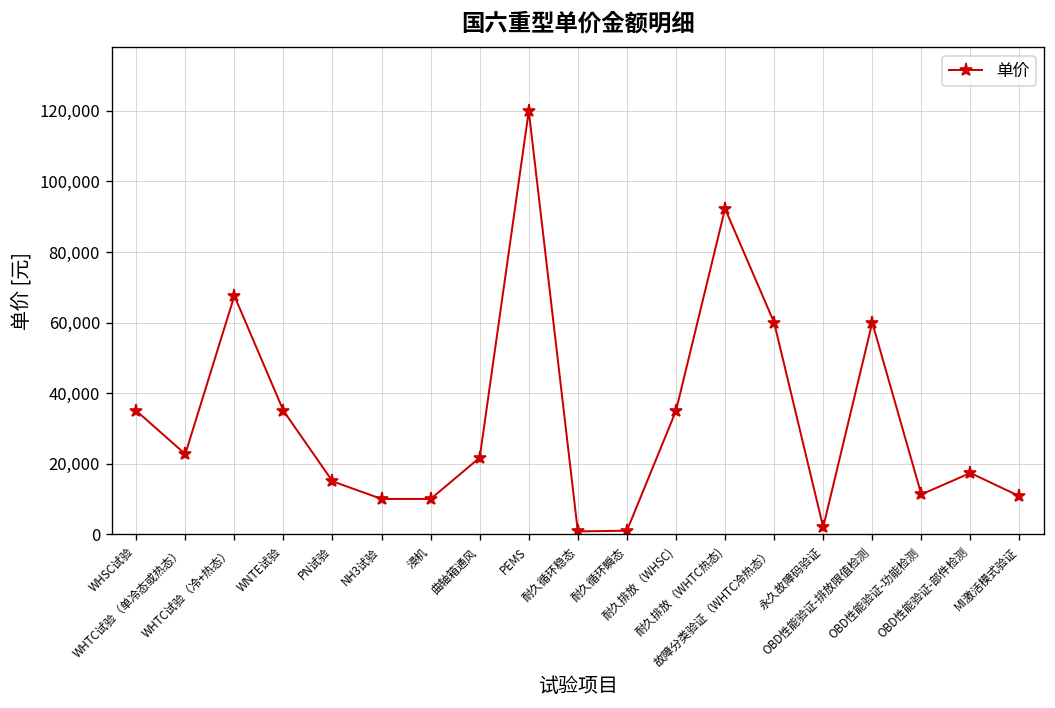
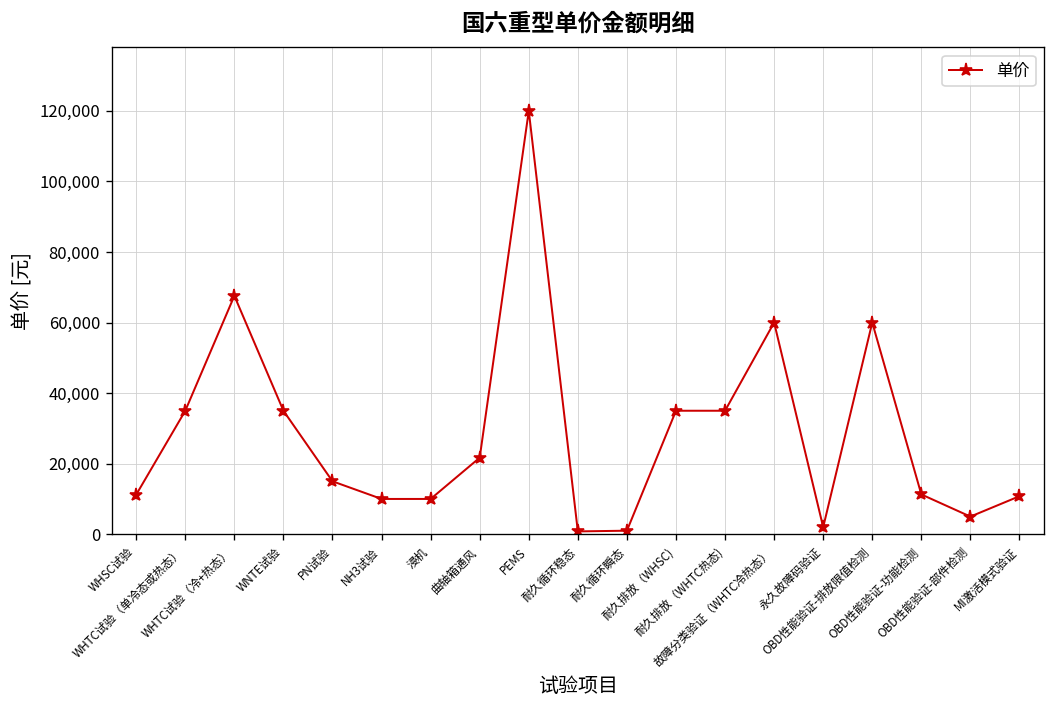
  {
-   "WHSC试验": "35,000",
-   "WHTC试验（单冷态或热态）": "23,000",
+   "WHSC试验": "11,000",
+   "WHTC试验（单冷态或热态）": "35,000",
    "WHTC试验（冷+热态）": "68,000",
    "WNTE试验": "35,000",
    "PN试验": "15,000",
    "NH3试验": "10,000",
    "浸机": "10,000",
    "曲轴箱通风": "22,000",
    "PEMS": "120,000",
    "耐久循环稳态": "1,000",
    "耐久循环瞬态": "1,000",
    "耐久排放（WHSC)": "35,000",
-   "耐久排放（WHTC热态)": "92,000",
+   "耐久排放（WHTC热态)": "35,000",
    "故障分类验证（WHTC冷热态）": "60,000",
    "永久故障码验证": "2,000",
    "OBD性能验证-排放限值检测": "60,000",
    "OBD性能验证-功能检测": "11,000",
-   "OBD性能验证-部件检测": "17,000",
+   "OBD性能验证-部件检测": "5,000",
    "MI激活模式验证": "11,000"
  }
